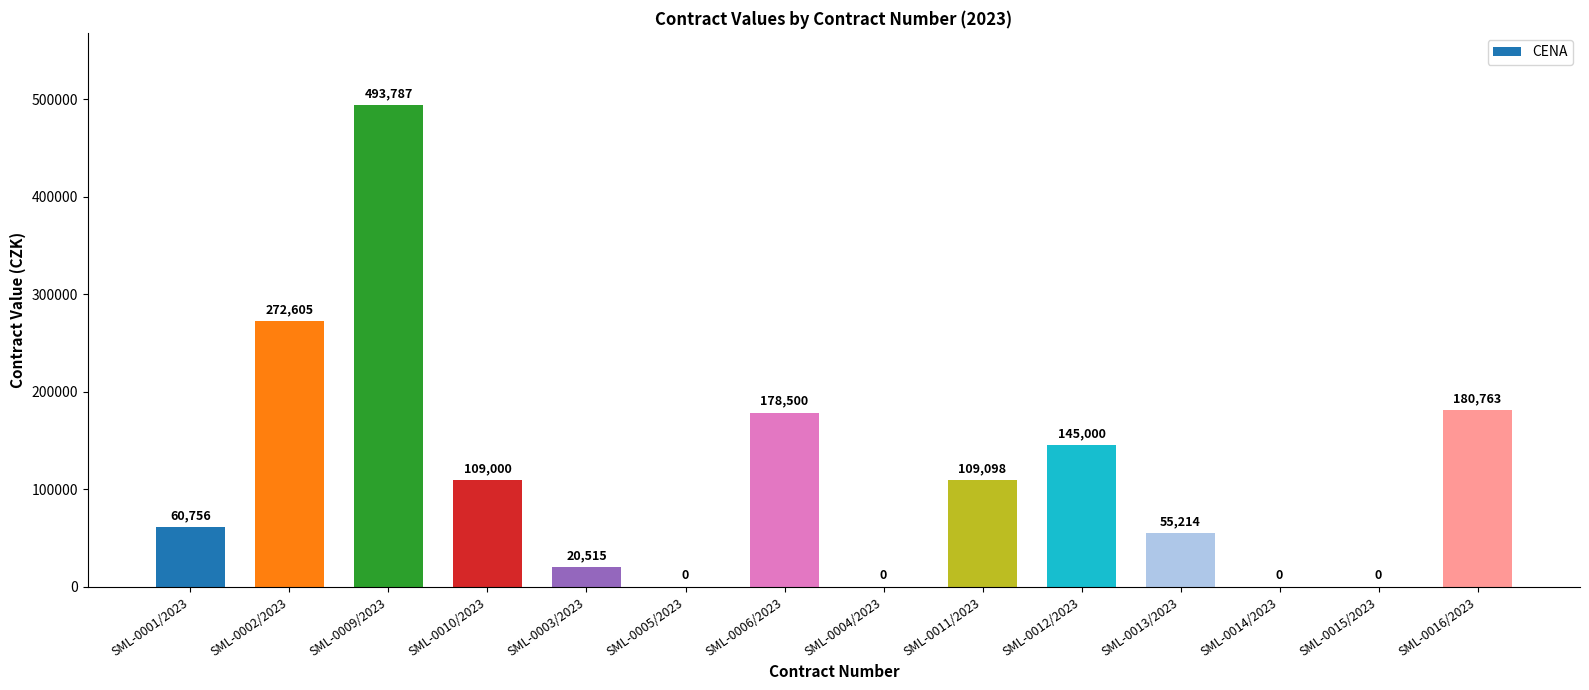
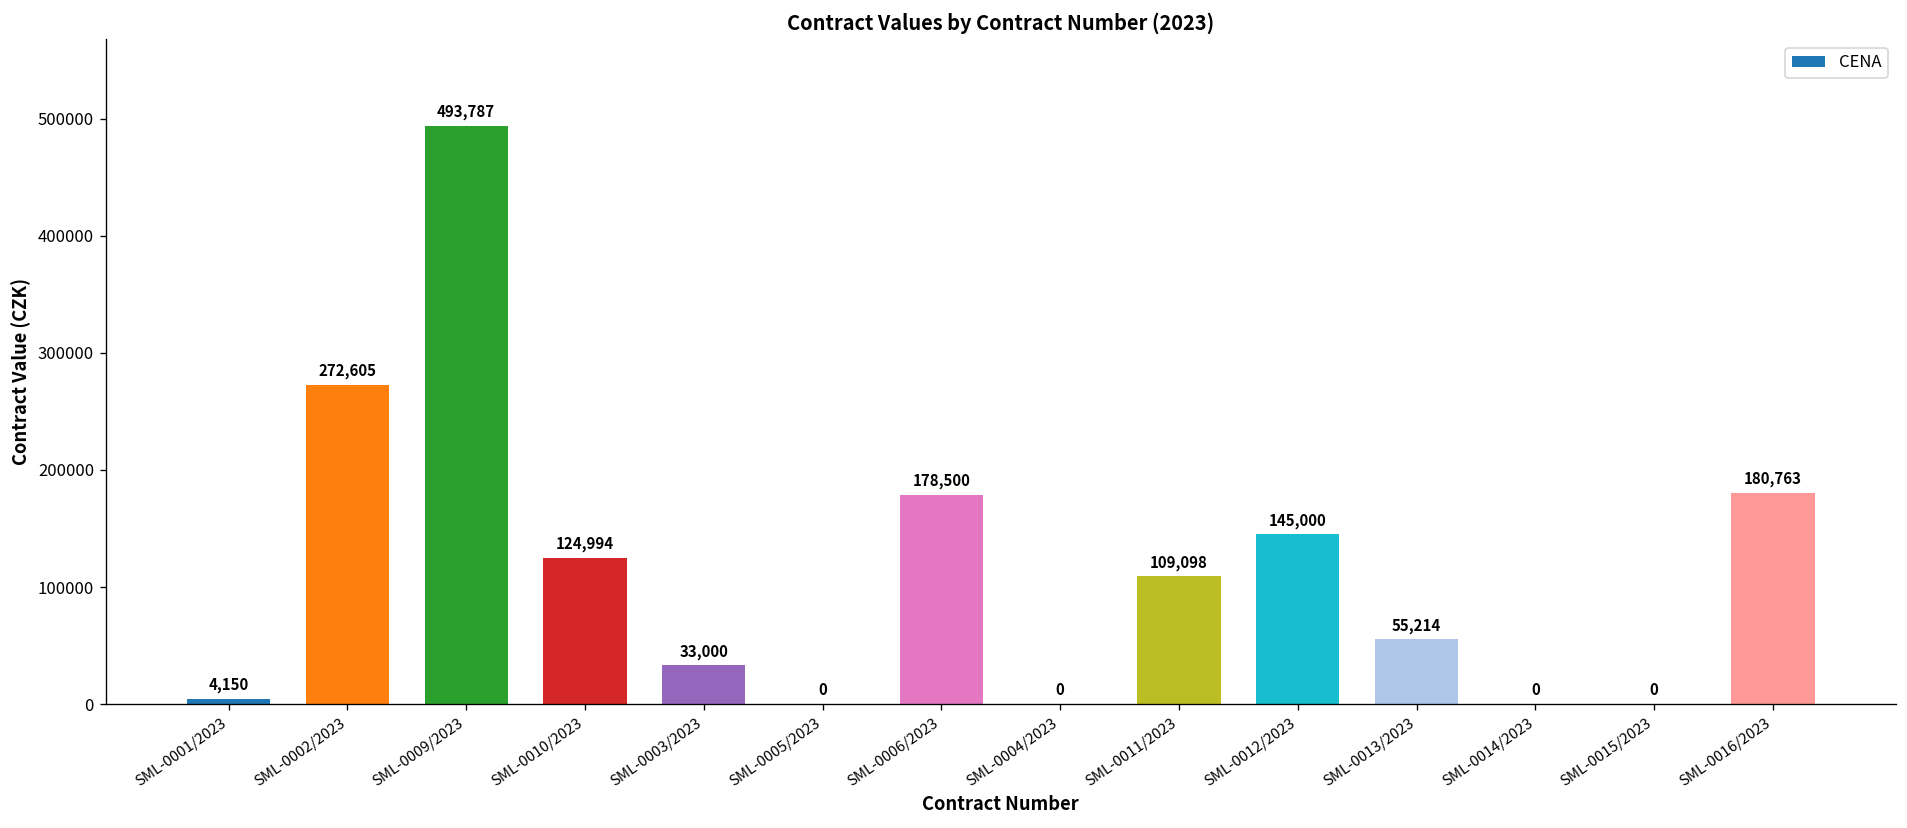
  {
-   "SML-0001/2023": "60,756",
+   "SML-0001/2023": "4,150",
    "SML-0002/2023": "272,605",
    "SML-0009/2023": "493,787",
-   "SML-0010/2023": "109,000",
-   "SML-0003/2023": "20,515",
+   "SML-0010/2023": "124,994",
+   "SML-0003/2023": "33,000",
    "SML-0005/2023": "0",
    "SML-0006/2023": "178,500",
    "SML-0004/2023": "0",
    "SML-0011/2023": "109,098",
    "SML-0012/2023": "145,000",
    "SML-0013/2023": "55,214",
    "SML-0014/2023": "0",
    "SML-0015/2023": "0",
    "SML-0016/2023": "180,763"
  }
